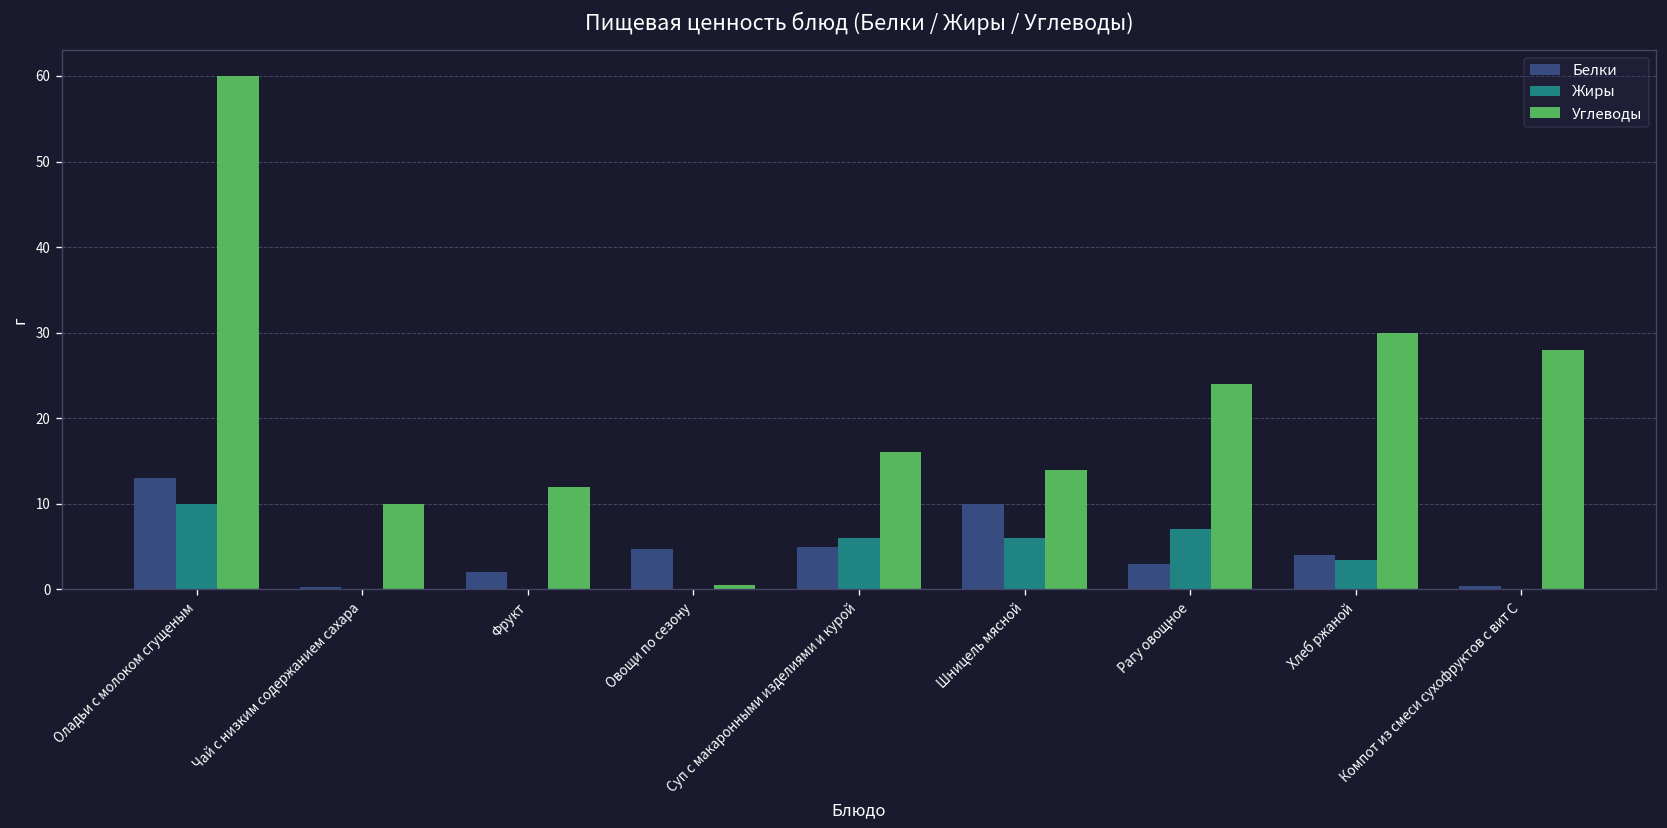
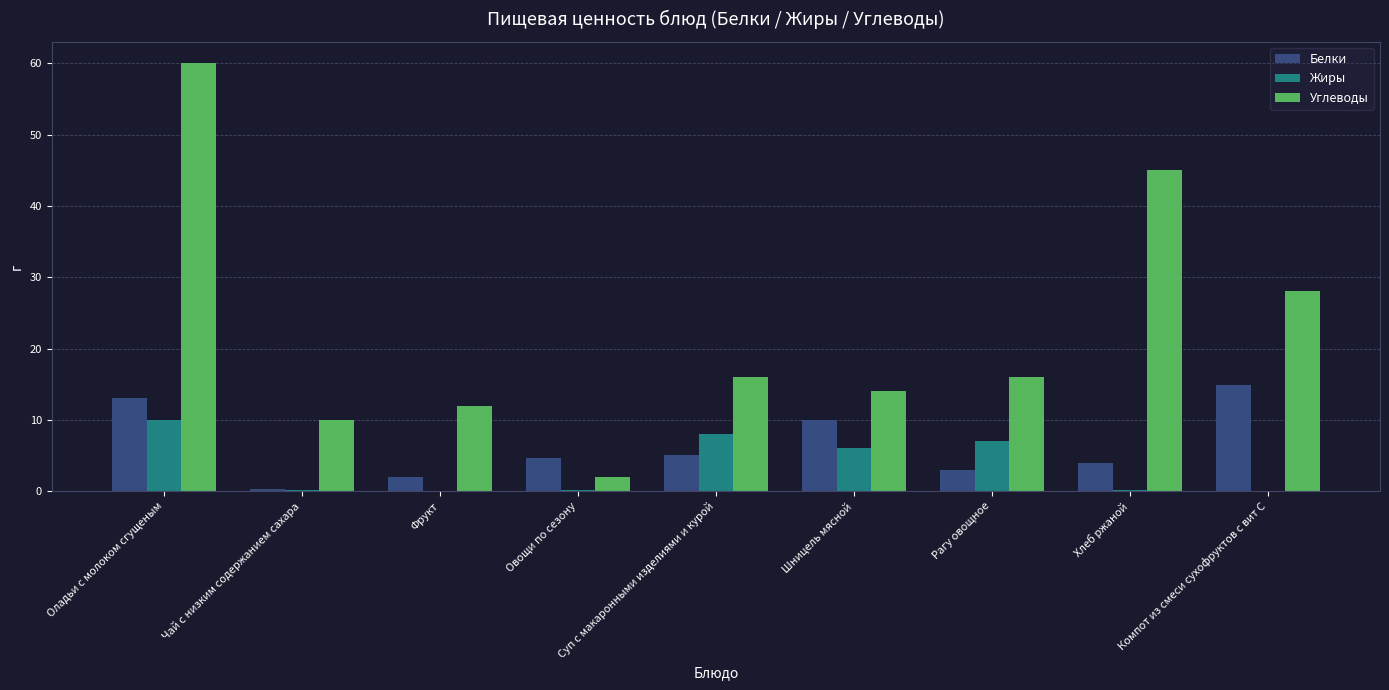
  {
    "Белки": {
      "Оладьи с молоком сгущеным": 13,
      "Фрукт": 2,
      "Овощи по сезону": 5,
      "Суп с макаронными изделиями и курой": 5,
      "Шницель мясной": 10,
      "Рагу овощное": 3,
      "Хлеб ржаной": 4,
-     "Компот из смеси сухофруктов с вит С": 0
+     "Компот из смеси сухофруктов с вит С": 15
    },
    "Жиры": {
      "Оладьи с молоком сгущеным": 10,
      "Фрукт": 0,
-     "Суп с макаронными изделиями и курой": 6,
+     "Суп с макаронными изделиями и курой": 8,
      "Шницель мясной": 6,
      "Рагу овощное": 7,
-     "Хлеб ржаной": 3,
+     "Хлеб ржаной": 0,
      "Компот из смеси сухофруктов с вит С": 0
    },
    "Углеводы": {
      "Оладьи с молоком сгущеным": 60,
      "Чай с низким содержанием сахара": 10,
      "Фрукт": 12,
-     "Овощи по сезону": 1,
+     "Овощи по сезону": 2,
      "Суп с макаронными изделиями и курой": 16,
      "Шницель мясной": 14,
-     "Рагу овощное": 24,
-     "Хлеб ржаной": 30,
+     "Рагу овощное": 16,
+     "Хлеб ржаной": 45,
      "Компот из смеси сухофруктов с вит С": 28
    }
  }
